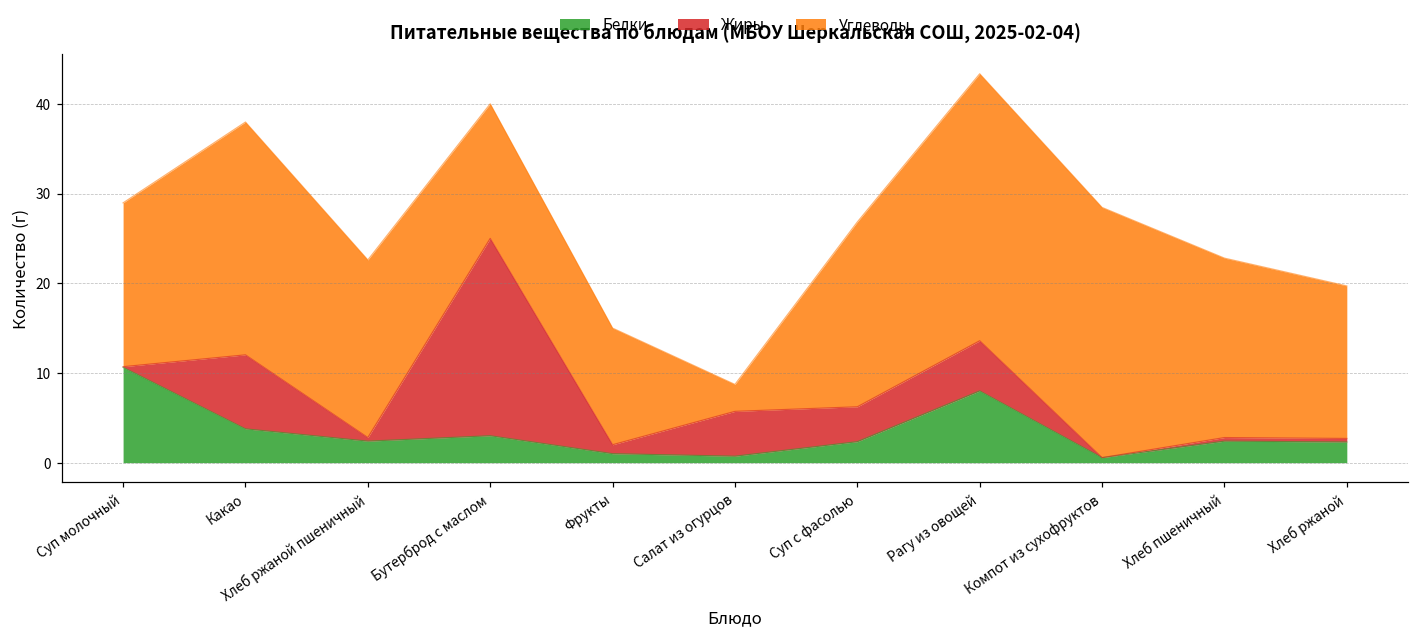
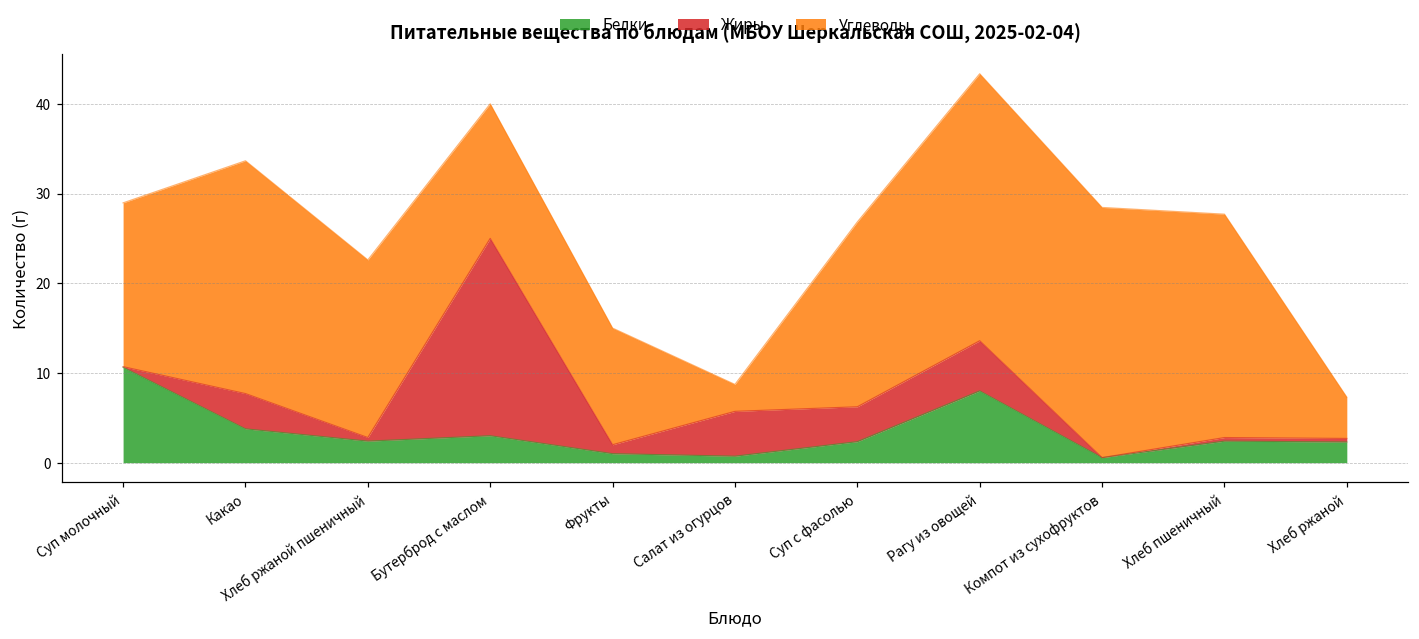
  {
    "Белки": {
      "Какао": 4,
      "Хлеб ржаной пшеничный": 2,
      "Бутерброд с маслом": 3,
      "Фрукты": 1,
      "Салат из огурцов": 1,
      "Суп с фасолью": 2,
      "Рагу из овощей": 8,
      "Хлеб пшеничный": 2,
      "Хлеб ржаной": 2
    },
    "Жиры": {
-     "Какао": 8,
+     "Какао": 4,
      "Хлеб ржаной пшеничный": 0,
      "Бутерброд с маслом": 22,
      "Фрукты": 1,
      "Салат из огурцов": 5,
      "Суп с фасолью": 4,
      "Рагу из овощей": 6,
      "Хлеб пшеничный": 0,
      "Хлеб ржаной": 0
    },
    "Углеводы": {
      "Суп молочный": 18,
      "Какао": 26,
      "Хлеб ржаной пшеничный": 20,
      "Бутерброд с маслом": 15,
      "Фрукты": 13,
      "Салат из огурцов": 3,
      "Суп с фасолью": 21,
      "Рагу из овощей": 30,
      "Компот из сухофруктов": 28,
-     "Хлеб пшеничный": 20,
-     "Хлеб ржаной": 17
+     "Хлеб пшеничный": 25,
+     "Хлеб ржаной": 5
    }
  }
